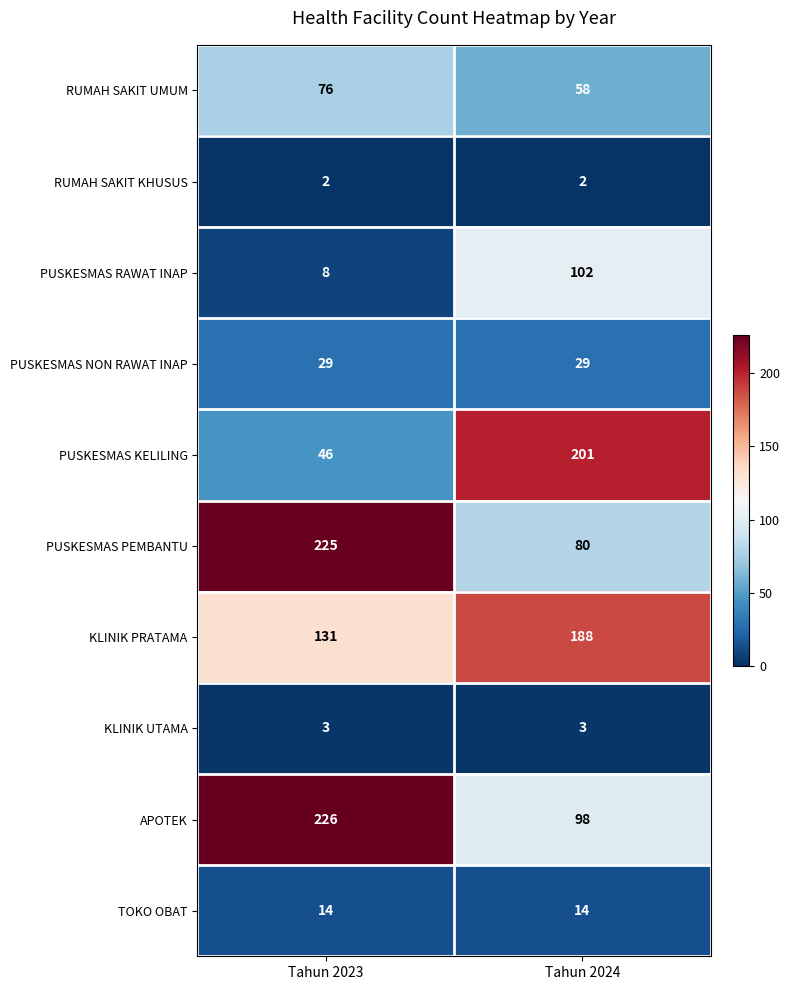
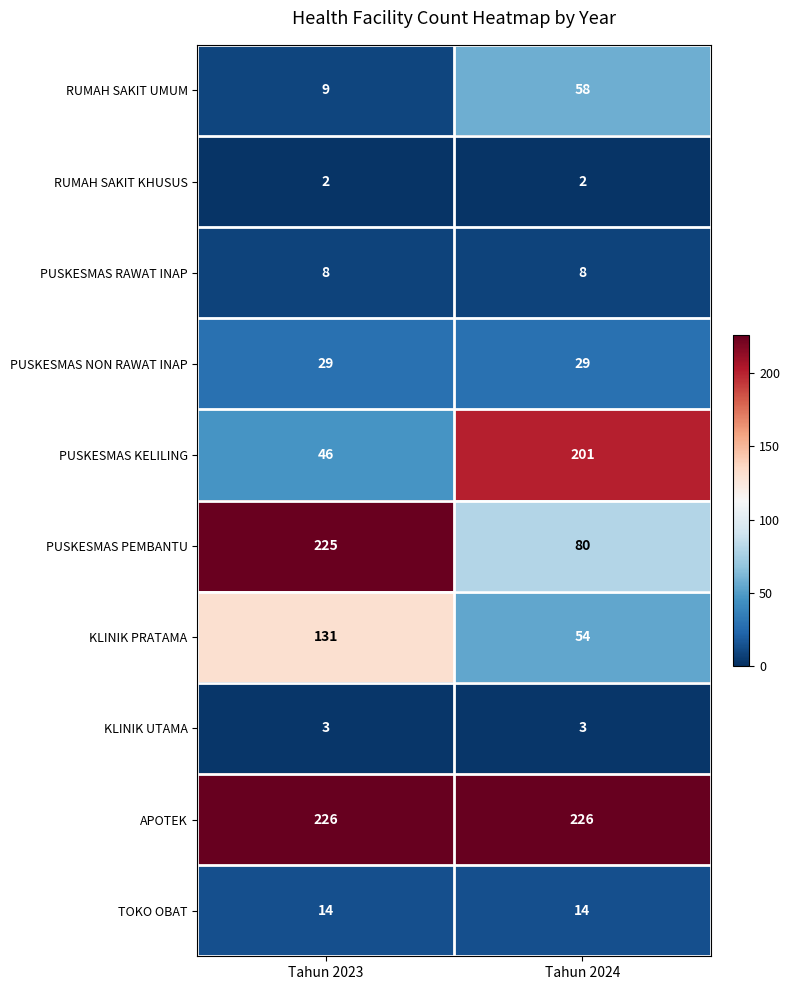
  {
    "RUMAH SAKIT UMUM": {
-     "Tahun 2023": 76,
+     "Tahun 2023": 9,
      "Tahun 2024": 58
    },
    "RUMAH SAKIT KHUSUS": {
      "Tahun 2023": 2,
      "Tahun 2024": 2
    },
    "PUSKESMAS RAWAT INAP": {
      "Tahun 2023": 8,
-     "Tahun 2024": 102
+     "Tahun 2024": 8
    },
    "PUSKESMAS NON RAWAT INAP": {
      "Tahun 2023": 29,
      "Tahun 2024": 29
    },
    "PUSKESMAS KELILING": {
      "Tahun 2023": 46,
      "Tahun 2024": 201
    },
    "PUSKESMAS PEMBANTU": {
      "Tahun 2023": 225,
      "Tahun 2024": 80
    },
    "KLINIK PRATAMA": {
      "Tahun 2023": 131,
-     "Tahun 2024": 188
+     "Tahun 2024": 54
    },
    "KLINIK UTAMA": {
      "Tahun 2023": 3,
      "Tahun 2024": 3
    },
    "APOTEK": {
      "Tahun 2023": 226,
-     "Tahun 2024": 98
+     "Tahun 2024": 226
    },
    "TOKO OBAT": {
      "Tahun 2023": 14,
      "Tahun 2024": 14
    }
  }
